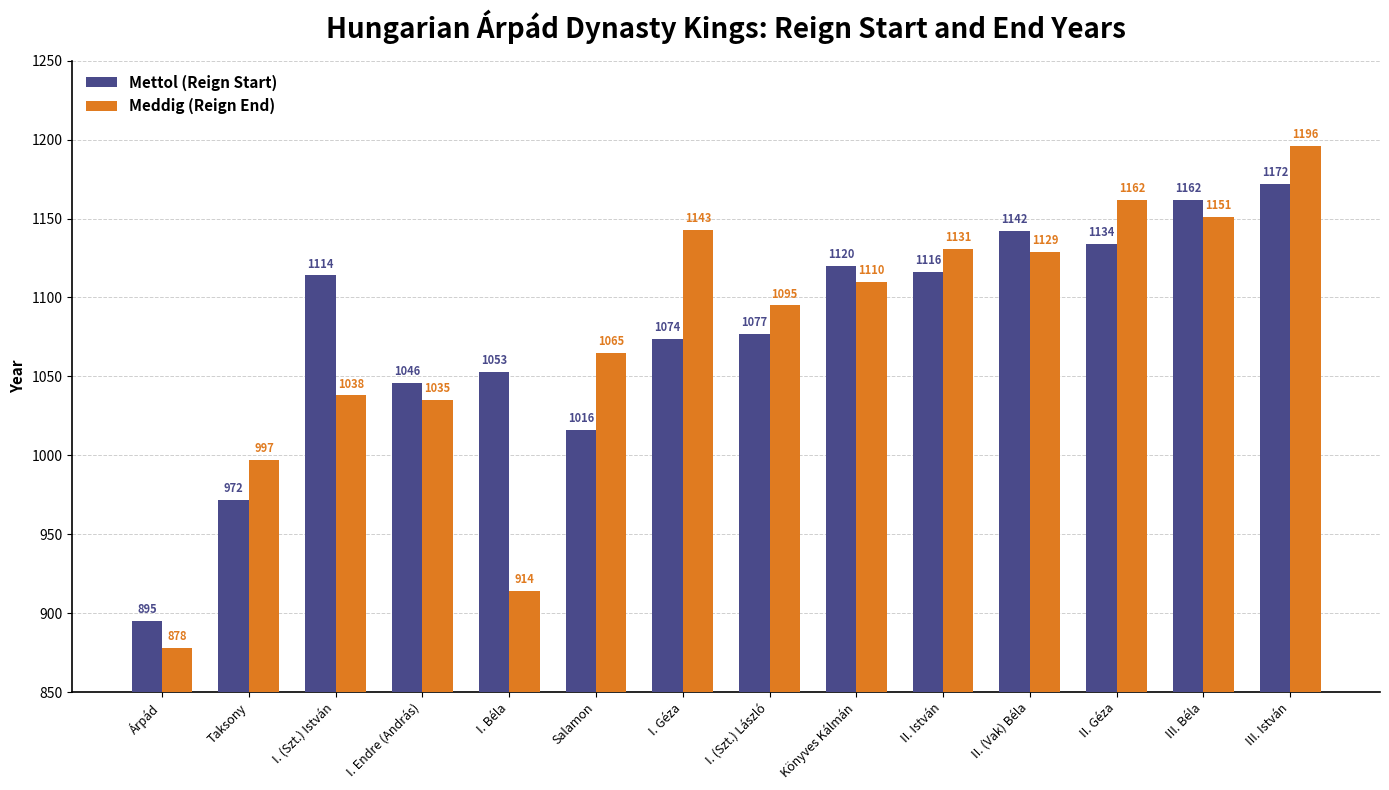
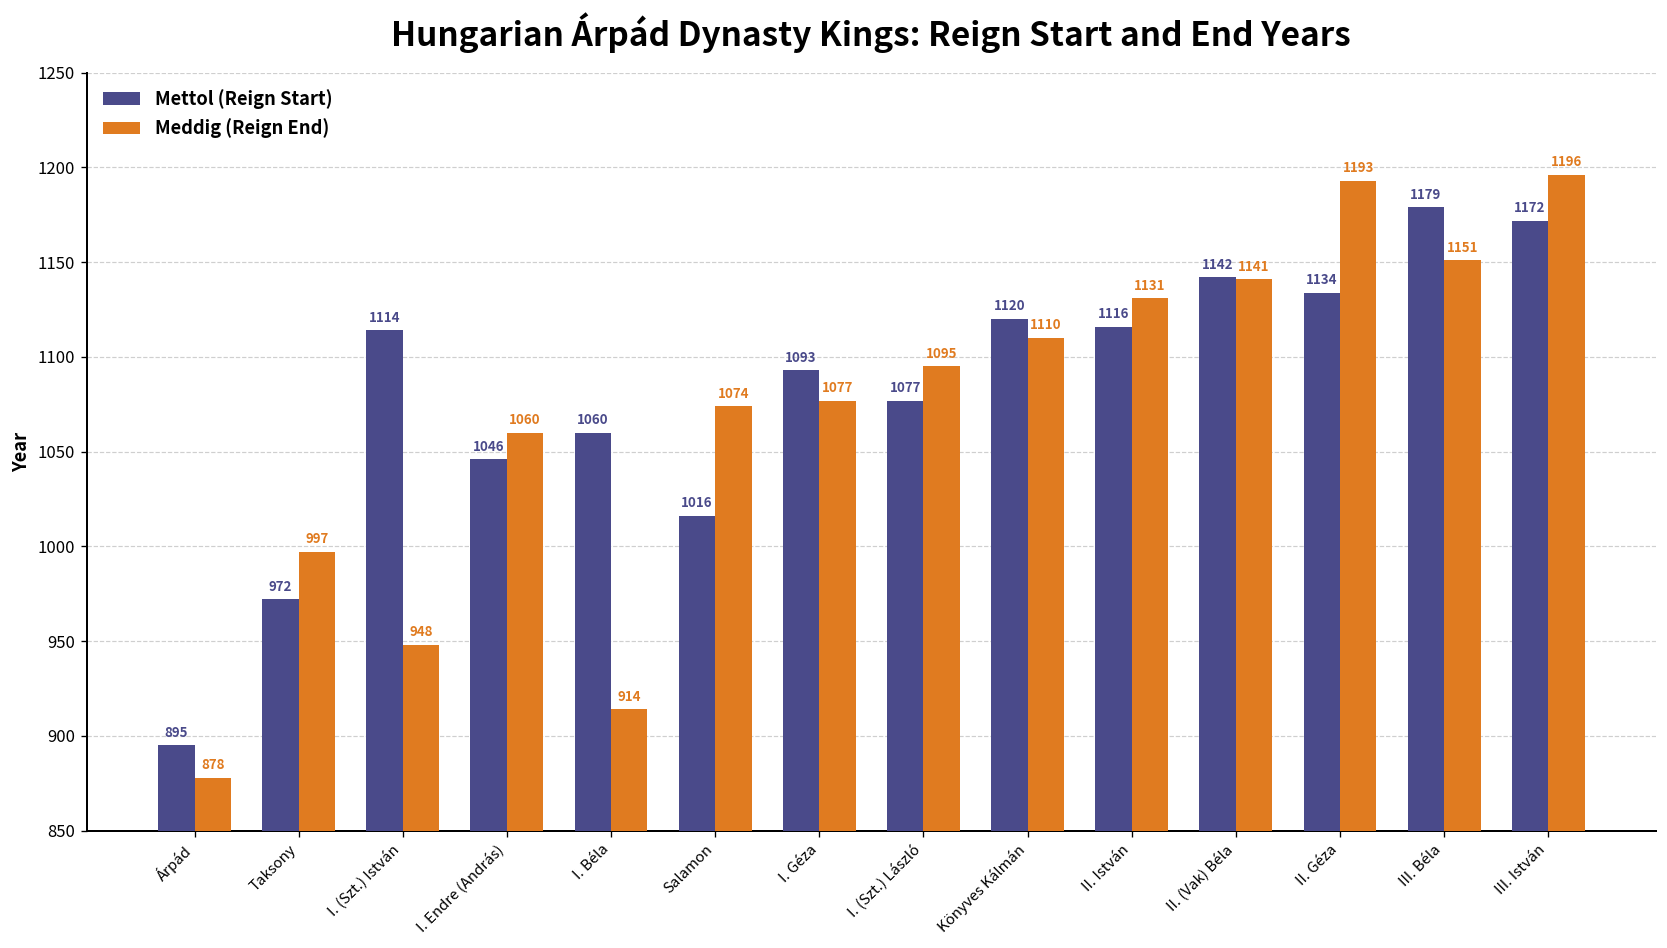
  {
    "Mettol (Reign Start)": {
      "Árpád": 895,
      "Taksony": 972,
      "I. (Szt.) István": 1114,
      "I. Endre (András)": 1046,
-     "I. Béla": 1053,
+     "I. Béla": 1060,
      "Salamon": 1016,
-     "I. Géza": 1074,
+     "I. Géza": 1093,
      "I. (Szt.) László": 1077,
      "Könyves Kálmán": 1120,
      "II. István": 1116,
      "II. (Vak) Béla": 1142,
      "II. Géza": 1134,
-     "III. Béla": 1162,
+     "III. Béla": 1179,
      "III. István": 1172
    },
    "Meddig (Reign End)": {
      "Árpád": 878,
      "Taksony": 997,
-     "I. (Szt.) István": 1038,
-     "I. Endre (András)": 1035,
+     "I. (Szt.) István": 948,
+     "I. Endre (András)": 1060,
      "I. Béla": 914,
-     "Salamon": 1065,
-     "I. Géza": 1143,
+     "Salamon": 1074,
+     "I. Géza": 1077,
      "I. (Szt.) László": 1095,
      "Könyves Kálmán": 1110,
      "II. István": 1131,
-     "II. (Vak) Béla": 1129,
-     "II. Géza": 1162,
+     "II. (Vak) Béla": 1141,
+     "II. Géza": 1193,
      "III. Béla": 1151,
      "III. István": 1196
    }
  }
